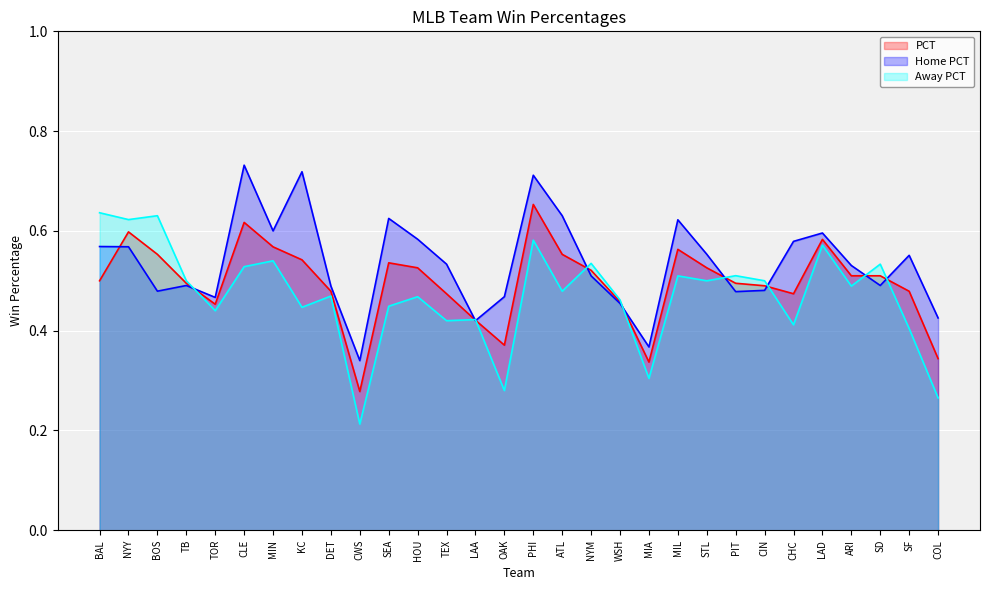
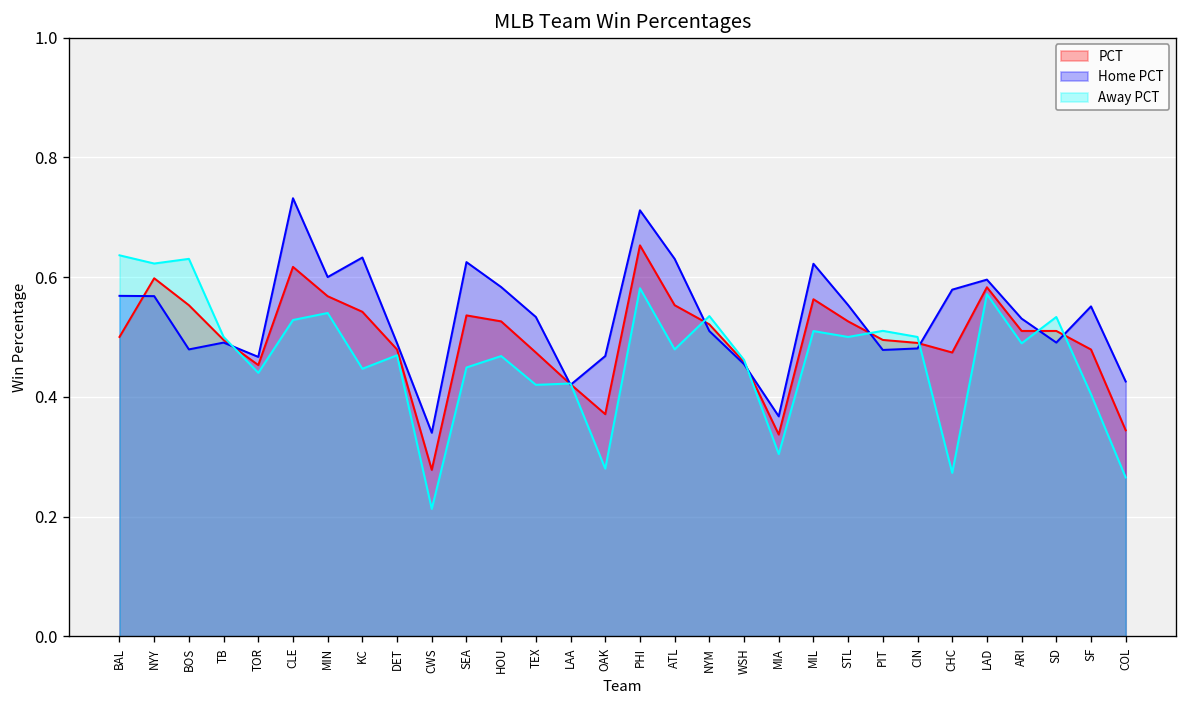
  {
    "PCT": {
      "BAL": 0.50,
      "NYY": 0.60,
      "BOS": 0.55,
      "TOR": 0.45,
      "CLE": 0.62,
      "MIN": 0.57,
      "KC": 0.54,
      "DET": 0.48,
      "CWS": 0.28,
      "SEA": 0.54,
      "HOU": 0.53,
      "TEX": 0.47,
      "OAK": 0.37,
      "PHI": 0.65,
      "ATL": 0.55,
      "NYM": 0.52,
      "MIA": 0.34,
      "MIL": 0.56,
      "STL": 0.53,
      "PIT": 0.50,
      "CIN": 0.49,
      "CHC": 0.47,
      "LAD": 0.58,
      "ARI": 0.51,
      "SD": 0.51,
      "SF": 0.48,
      "COL": 0.34
    },
    "Home PCT": {
      "BAL": 0.57,
      "NYY": 0.57,
      "BOS": 0.48,
      "TOR": 0.47,
      "CLE": 0.73,
      "MIN": 0.60,
-     "KC": 0.72,
+     "KC": 0.63,
      "DET": 0.49,
      "CWS": 0.34,
      "SEA": 0.63,
      "HOU": 0.58,
      "TEX": 0.53,
      "OAK": 0.47,
      "PHI": 0.71,
      "ATL": 0.63,
      "NYM": 0.51,
      "MIA": 0.37,
      "MIL": 0.62,
      "STL": 0.55,
      "PIT": 0.48,
      "CIN": 0.48,
      "CHC": 0.58,
      "LAD": 0.60,
      "ARI": 0.53,
      "SD": 0.49,
      "SF": 0.55,
      "COL": 0.43
    },
    "Away PCT": {
      "BAL": 0.64,
      "NYY": 0.62,
      "BOS": 0.63,
      "TOR": 0.44,
      "CLE": 0.53,
      "MIN": 0.54,
      "KC": 0.45,
      "DET": 0.47,
      "CWS": 0.21,
      "SEA": 0.45,
      "HOU": 0.47,
      "TEX": 0.42,
      "OAK": 0.28,
      "PHI": 0.58,
      "ATL": 0.48,
      "NYM": 0.53,
      "MIA": 0.30,
      "MIL": 0.51,
      "STL": 0.50,
      "PIT": 0.51,
      "CIN": 0.50,
-     "CHC": 0.41,
+     "CHC": 0.27,
      "LAD": 0.57,
      "ARI": 0.49,
      "SD": 0.53,
      "SF": 0.40,
      "COL": 0.27
    }
  }
